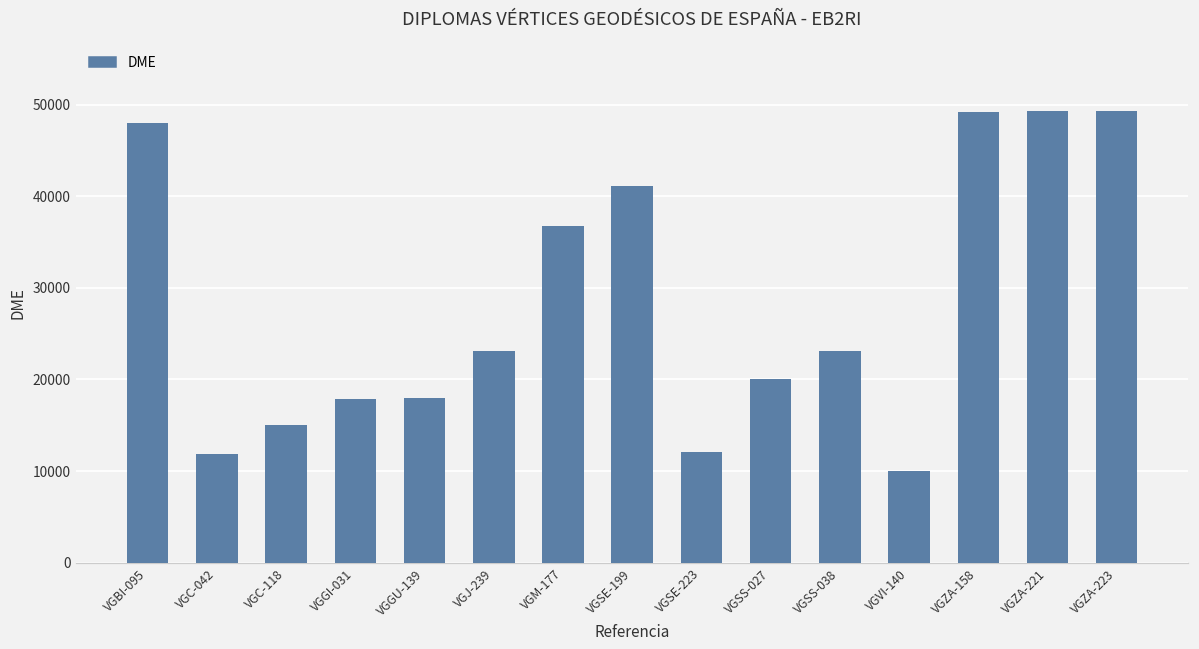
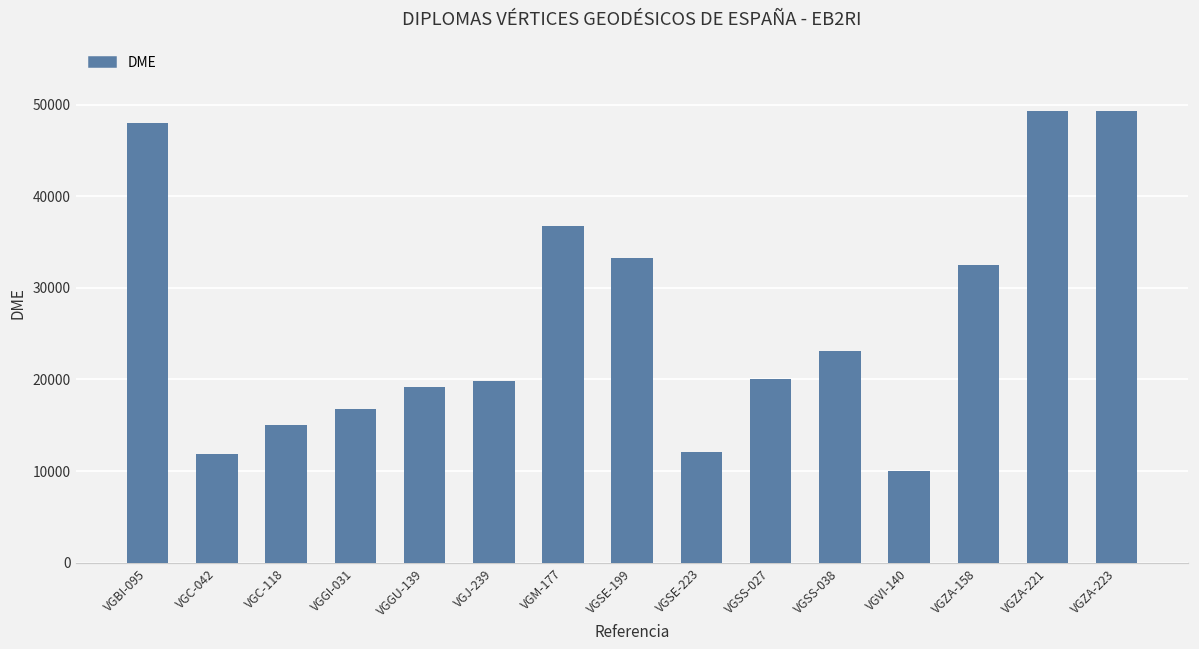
  {
    "VGBI-095": 48000,
    "VGC-042": 12000,
    "VGC-118": 15000,
-   "VGGI-031": 18000,
-   "VGGU-139": 18000,
-   "VGJ-239": 23000,
+   "VGGI-031": 17000,
+   "VGGU-139": 19000,
+   "VGJ-239": 20000,
    "VGM-177": 37000,
-   "VGSE-199": 41000,
+   "VGSE-199": 33000,
    "VGSE-223": 12000,
    "VGSS-027": 20000,
    "VGSS-038": 23000,
    "VGVI-140": 10000,
-   "VGZA-158": 49000,
+   "VGZA-158": 32000,
    "VGZA-221": 49000,
    "VGZA-223": 49000
  }
